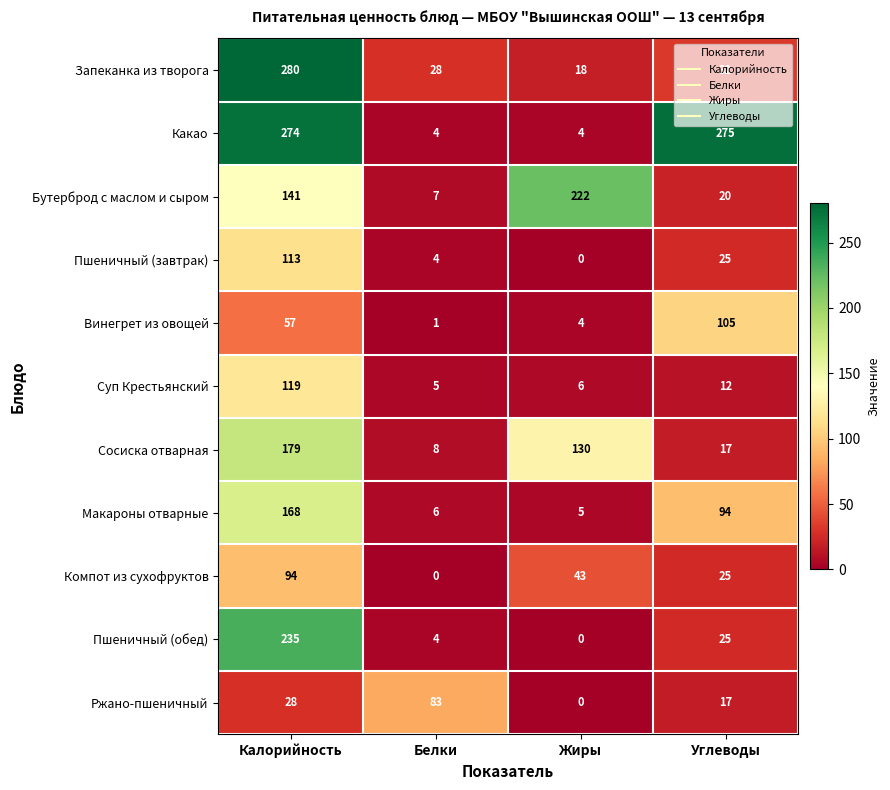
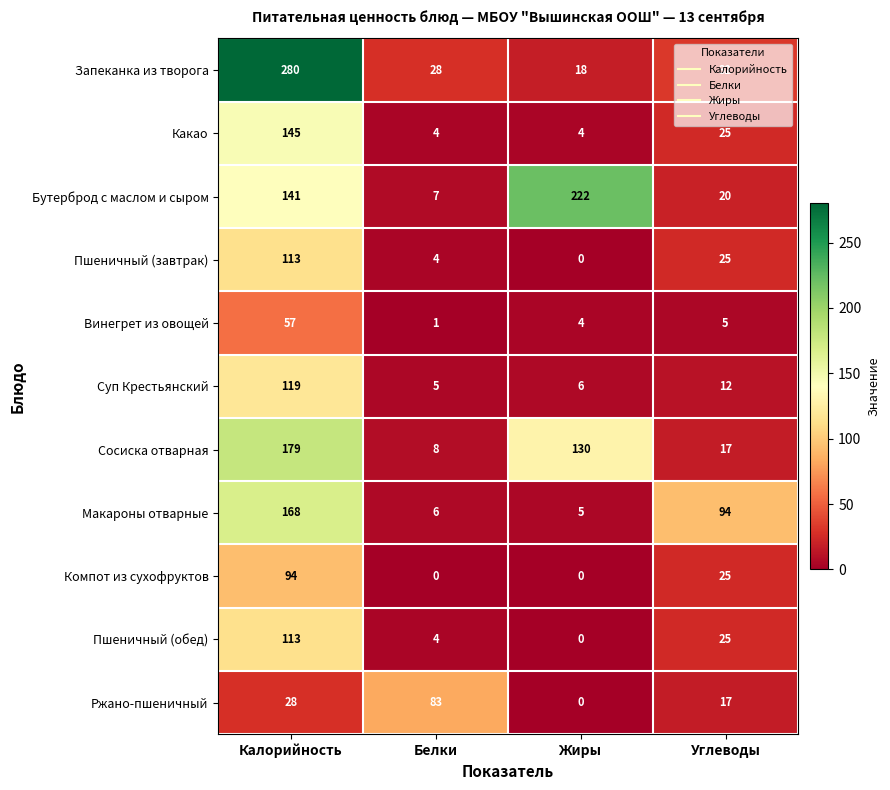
  {
    "Запеканка из творога": {
      "Калорийность": 280,
      "Белки": 28,
      "Жиры": 18
    },
    "Какао": {
-     "Калорийность": 274,
+     "Калорийность": 145,
      "Белки": 4,
      "Жиры": 4,
-     "Углеводы": 275
+     "Углеводы": 25
    },
    "Бутерброд с маслом и сыром": {
      "Калорийность": 141,
      "Белки": 7,
      "Жиры": 222,
      "Углеводы": 20
    },
    "Пшеничный (завтрак)": {
      "Калорийность": 113,
      "Белки": 4,
      "Жиры": 0,
      "Углеводы": 25
    },
    "Винегрет из овощей": {
      "Калорийность": 57,
      "Белки": 1,
      "Жиры": 4,
-     "Углеводы": 105
+     "Углеводы": 5
    },
    "Суп Крестьянский": {
      "Калорийность": 119,
      "Белки": 5,
      "Жиры": 6,
      "Углеводы": 12
    },
    "Сосиска отварная": {
      "Калорийность": 179,
      "Белки": 8,
      "Жиры": 130,
      "Углеводы": 17
    },
    "Макароны отварные": {
      "Калорийность": 168,
      "Белки": 6,
      "Жиры": 5,
      "Углеводы": 94
    },
    "Компот из сухофруктов": {
      "Калорийность": 94,
      "Белки": 0,
-     "Жиры": 43,
+     "Жиры": 0,
      "Углеводы": 25
    },
    "Пшеничный (обед)": {
-     "Калорийность": 235,
+     "Калорийность": 113,
      "Белки": 4,
      "Жиры": 0,
      "Углеводы": 25
    },
    "Ржано-пшеничный": {
      "Калорийность": 28,
      "Белки": 83,
      "Жиры": 0,
      "Углеводы": 17
    }
  }
